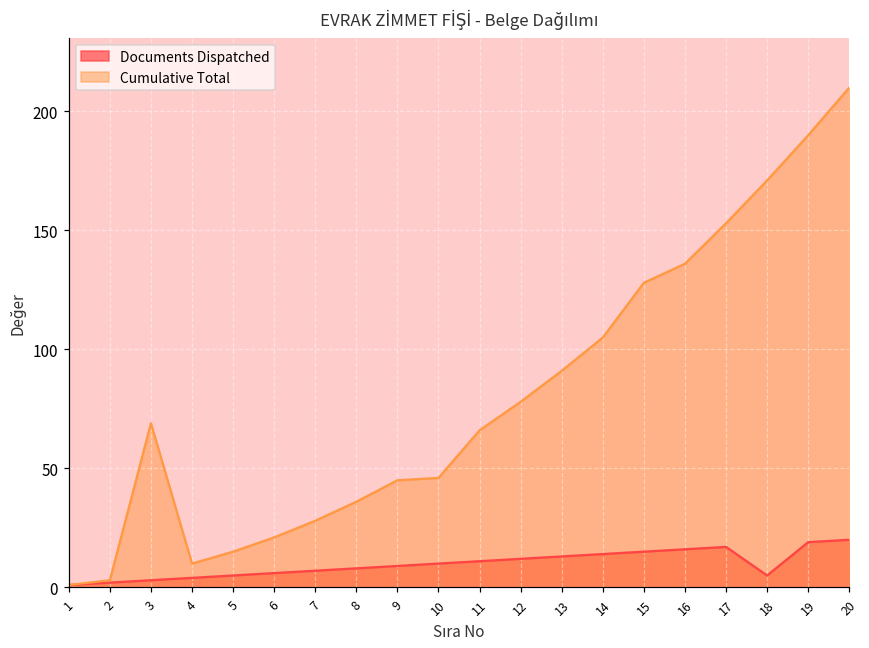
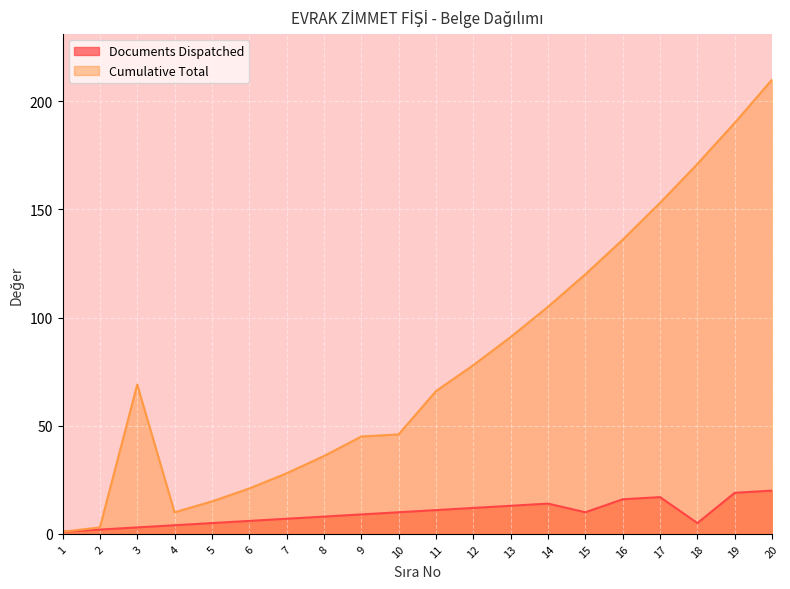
  {
    "Documents Dispatched": {
      "3": 3,
      "4": 4,
      "5": 5,
      "6": 6,
      "7": 7,
      "8": 8,
      "9": 9,
      "10": 10,
      "11": 11,
      "12": 12,
      "13": 13,
      "14": 14,
-     "15": 15,
+     "15": 10,
      "16": 16,
      "17": 17,
      "18": 5,
      "19": 19,
      "20": 20
    },
    "Cumulative Total": {
      "3": 69,
      "4": 10,
      "5": 15,
      "6": 21,
      "7": 28,
      "8": 36,
      "9": 45,
      "10": 46,
      "11": 66,
      "12": 78,
      "13": 91,
      "14": 105,
-     "15": 128,
+     "15": 120,
      "16": 136,
      "17": 153,
      "18": 171,
      "19": 190,
      "20": 210
    }
  }
